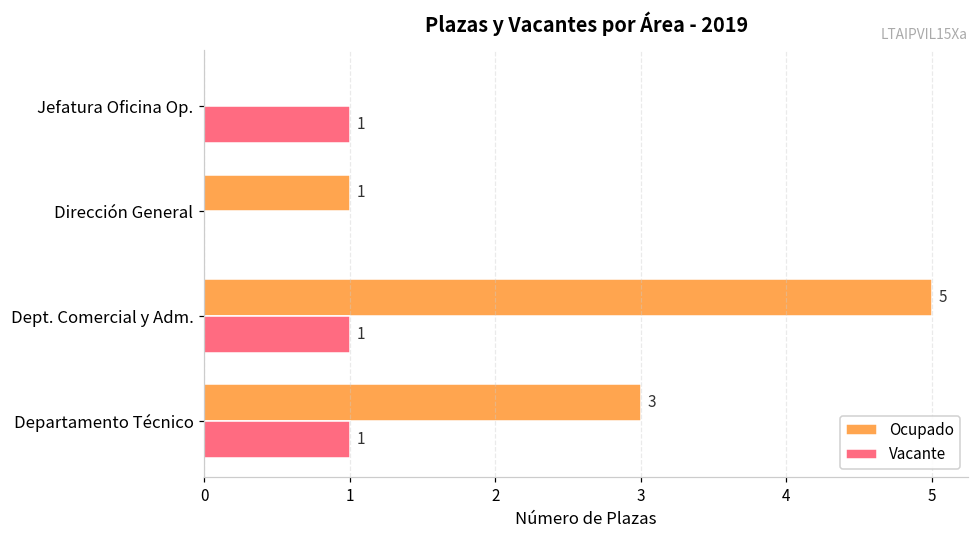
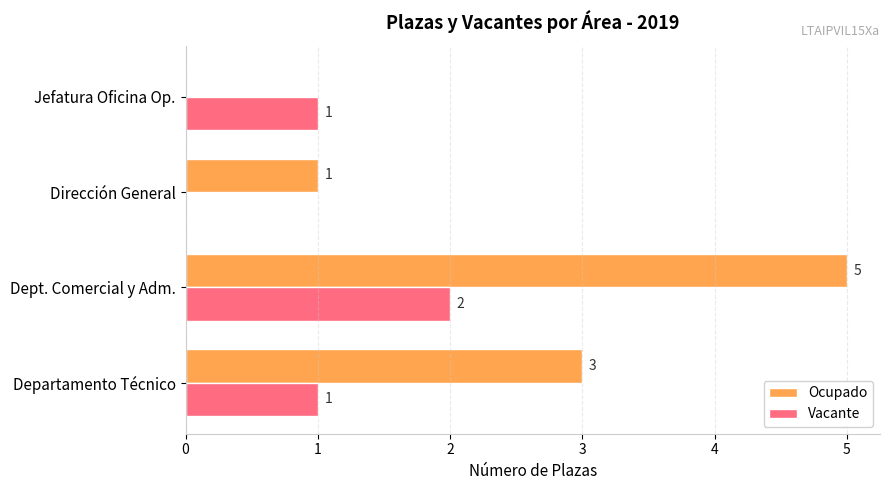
  {
    "Ocupado": {
      "Dirección General": 1,
      "Dept. Comercial y Adm.": 5,
      "Departamento Técnico": 3
    },
    "Vacante": {
      "Jefatura Oficina Op.": 1,
-     "Dept. Comercial y Adm.": 1,
+     "Dept. Comercial y Adm.": 2,
      "Departamento Técnico": 1
    }
  }
